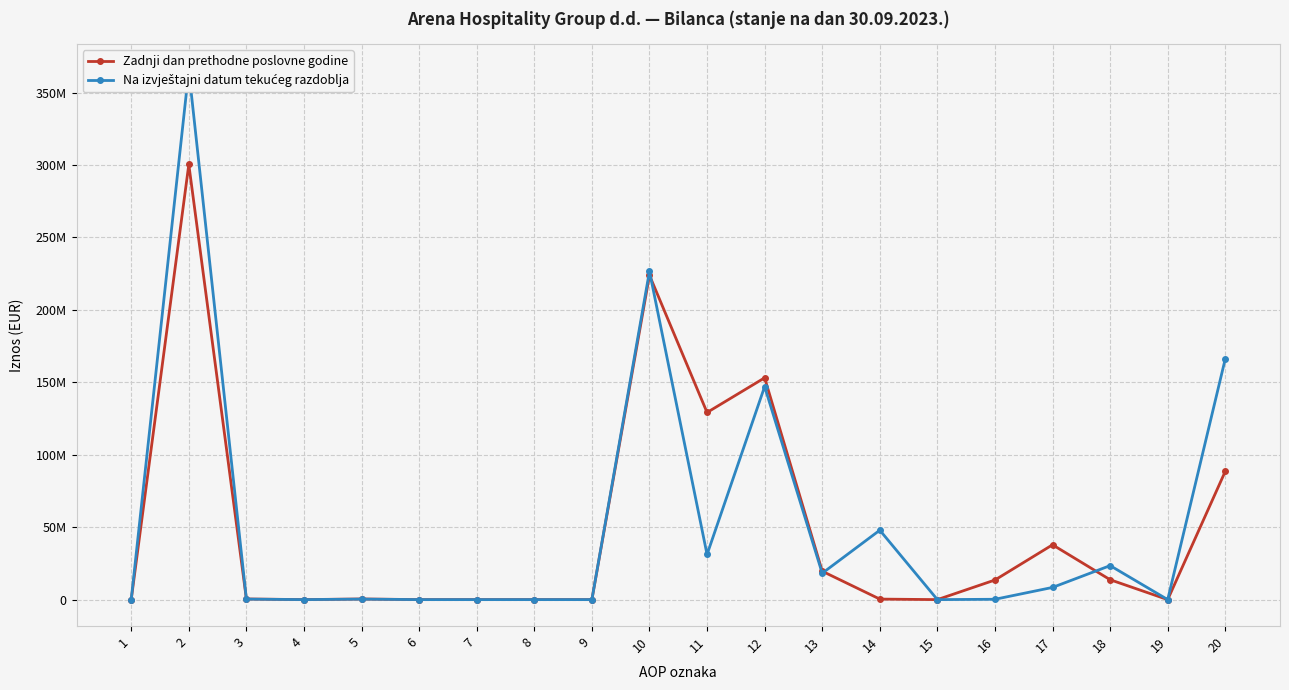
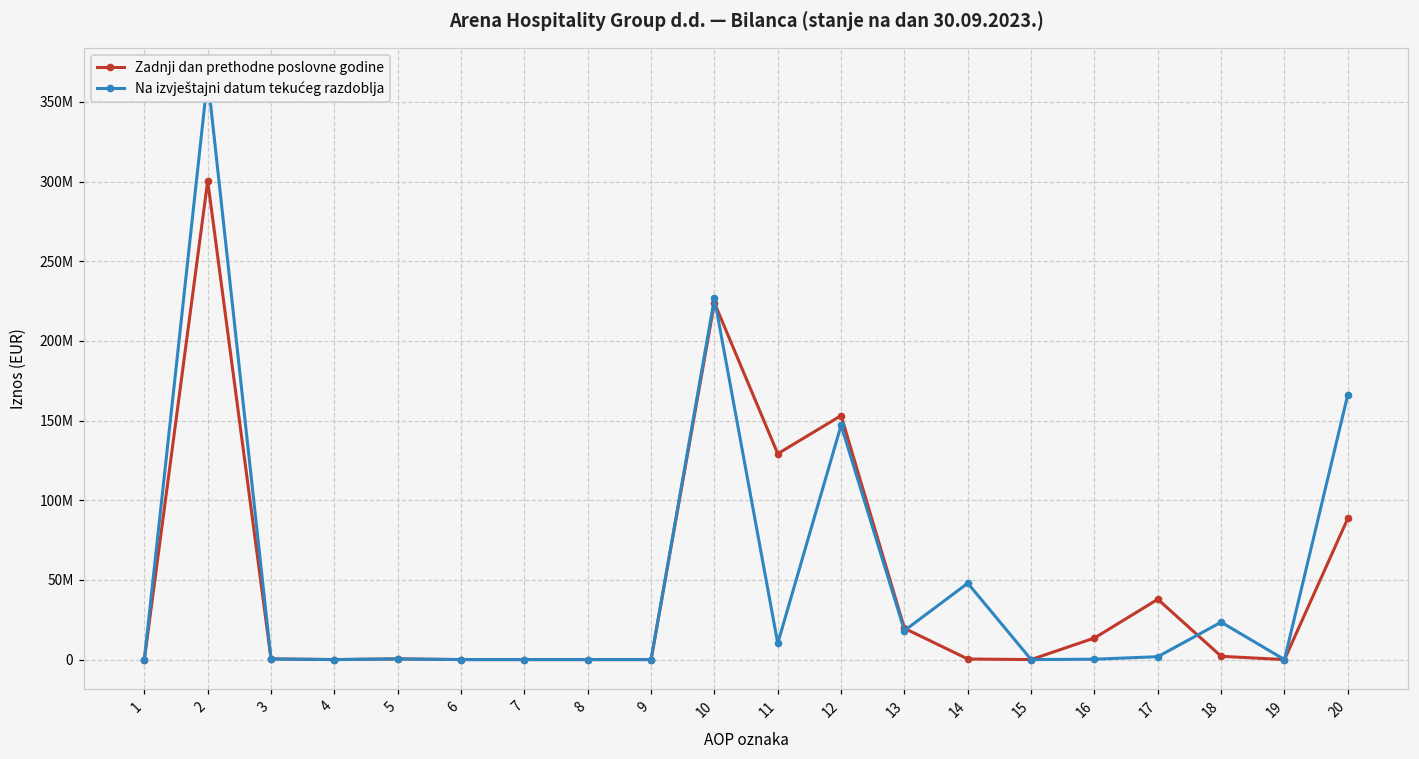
  {
    "Zadnji dan prethodne poslovne godine": {
      "2": 300000000,
      "10": 224000000,
      "11": 129000000,
      "12": 153000000,
      "14": 0,
      "16": 14000000,
      "17": 38000000,
-     "18": 14000000,
+     "18": 2000000,
      "20": 89000000
    },
    "Na izvještajni datum tekućeg razdoblja": {
      "10": 227000000,
-     "11": 31000000,
+     "11": 10000000,
      "12": 147000000,
      "14": 48000000,
      "16": 0,
-     "17": 8000000,
+     "17": 2000000,
      "18": 23000000,
      "20": 166000000
    }
  }
